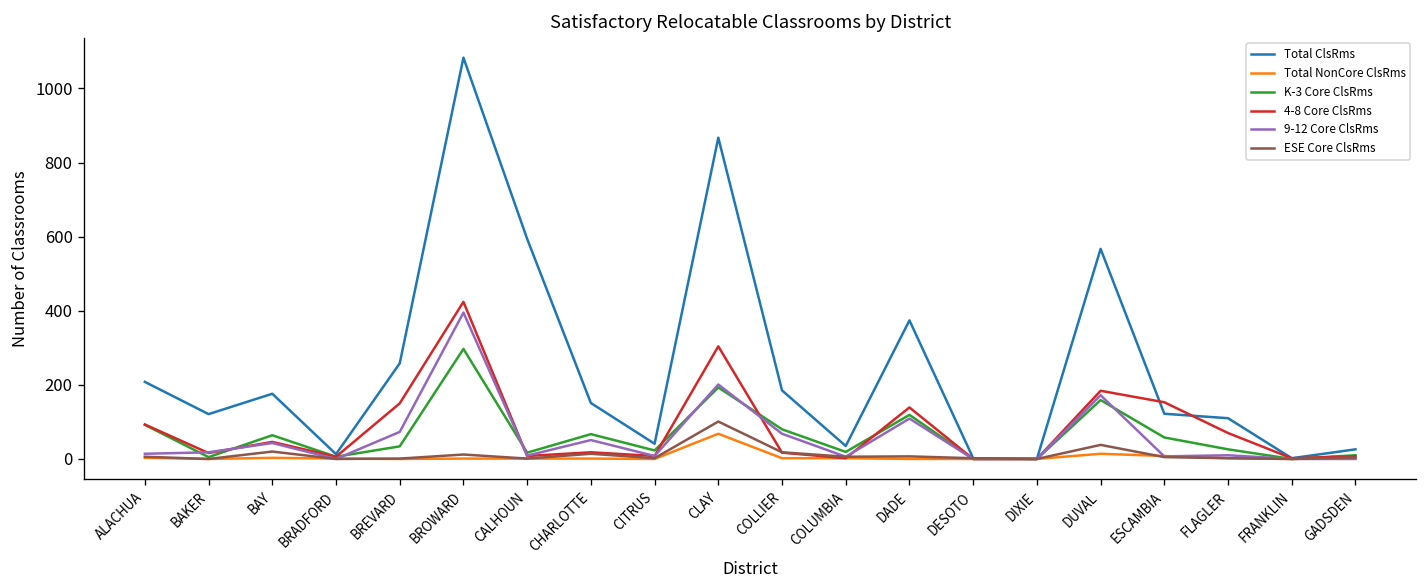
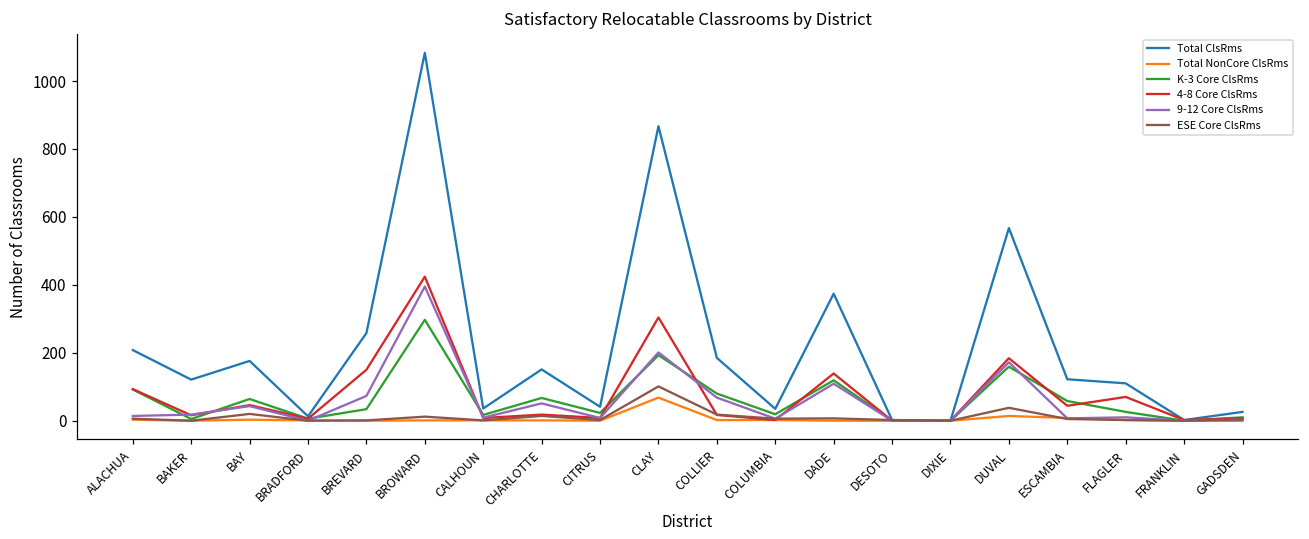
  {
    "Total ClsRms": {
      "ALACHUA": 210,
      "BAKER": 120,
      "BAY": 180,
      "BREVARD": 260,
      "BROWARD": 1080,
-     "CALHOUN": 590,
+     "CALHOUN": 40,
      "CHARLOTTE": 150,
      "CITRUS": 40,
      "CLAY": 870,
      "COLLIER": 190,
      "COLUMBIA": 40,
      "DADE": 370,
      "DUVAL": 570,
      "ESCAMBIA": 120,
      "FLAGLER": 110,
      "GADSDEN": 30
    },
    "Total NonCore ClsRms": {
      "BAY": 0,
      "BROWARD": 0,
      "CHARLOTTE": 0,
      "CLAY": 70,
      "COLLIER": 0,
      "DUVAL": 10
    },
    "K-3 Core ClsRms": {
      "BAY": 60,
      "BREVARD": 30,
      "BROWARD": 300,
      "CHARLOTTE": 70,
      "CITRUS": 20,
      "COLLIER": 80,
      "COLUMBIA": 20,
      "DADE": 120,
      "DUVAL": 160,
      "ESCAMBIA": 60,
      "FLAGLER": 30
    },
    "4-8 Core ClsRms": {
      "BREVARD": 150,
      "BROWARD": 420,
      "CLAY": 300,
      "DADE": 140,
      "DUVAL": 180,
-     "ESCAMBIA": 150,
+     "ESCAMBIA": 40,
      "FLAGLER": 70
    },
    "9-12 Core ClsRms": {
      "BREVARD": 70,
      "BROWARD": 400,
      "CHARLOTTE": 50,
      "COLLIER": 70,
      "DADE": 110,
      "DUVAL": 170
    },
    "ESE Core ClsRms": {
      "BAY": 20,
      "BROWARD": 10,
      "CLAY": 100,
      "DUVAL": 40
    }
  }
